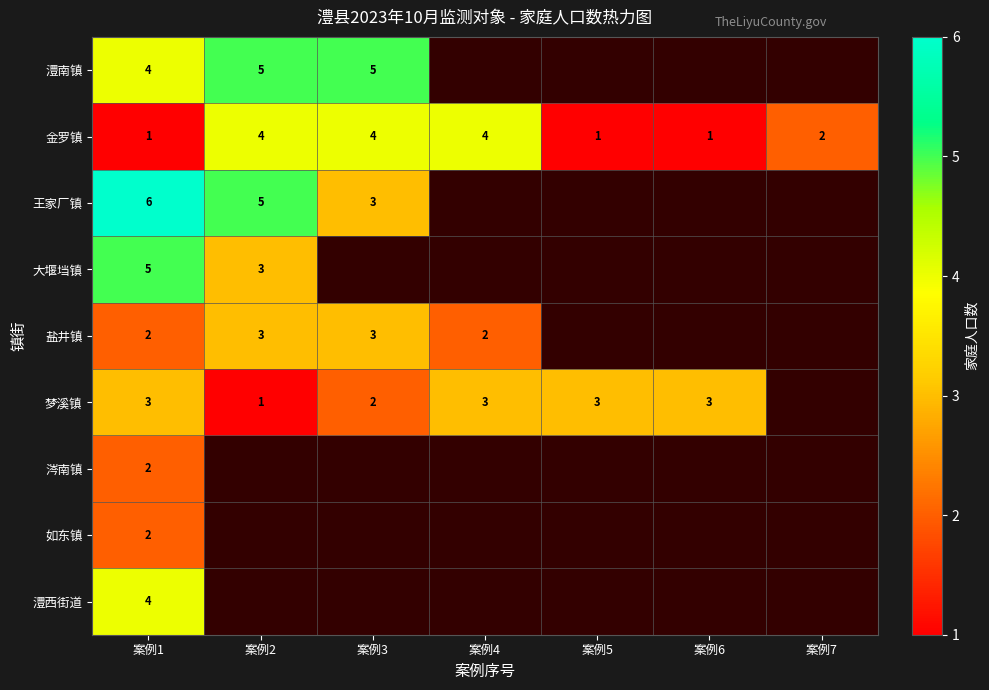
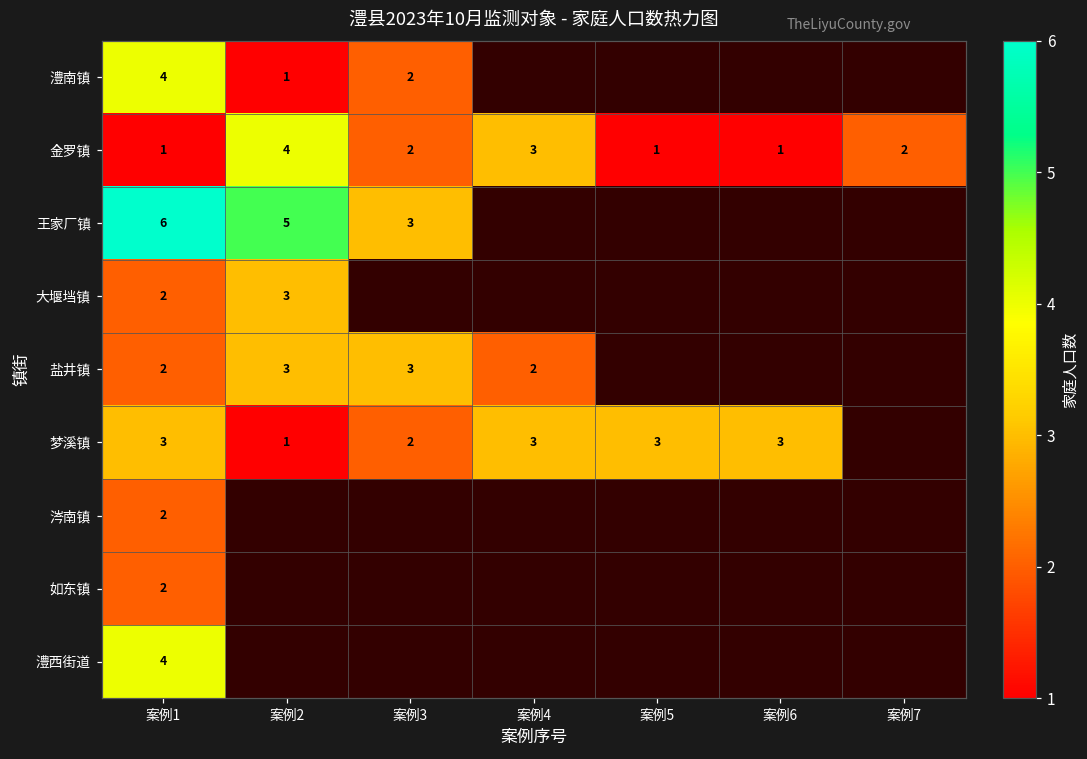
  {
    "澧南镇": {
      "案例1": 4,
-     "案例2": 5,
-     "案例3": 5
+     "案例2": 1,
+     "案例3": 2
    },
    "金罗镇": {
      "案例1": 1,
      "案例2": 4,
-     "案例3": 4,
-     "案例4": 4,
+     "案例3": 2,
+     "案例4": 3,
      "案例5": 1,
      "案例6": 1,
      "案例7": 2
    },
    "王家厂镇": {
      "案例1": 6,
      "案例2": 5,
      "案例3": 3
    },
    "大堰垱镇": {
-     "案例1": 5,
+     "案例1": 2,
      "案例2": 3
    },
    "盐井镇": {
      "案例1": 2,
      "案例2": 3,
      "案例3": 3,
      "案例4": 2
    },
    "梦溪镇": {
      "案例1": 3,
      "案例2": 1,
      "案例3": 2,
      "案例4": 3,
      "案例5": 3,
      "案例6": 3
    },
    "涔南镇": {
      "案例1": 2
    },
    "如东镇": {
      "案例1": 2
    },
    "澧西街道": {
      "案例1": 4
    }
  }
